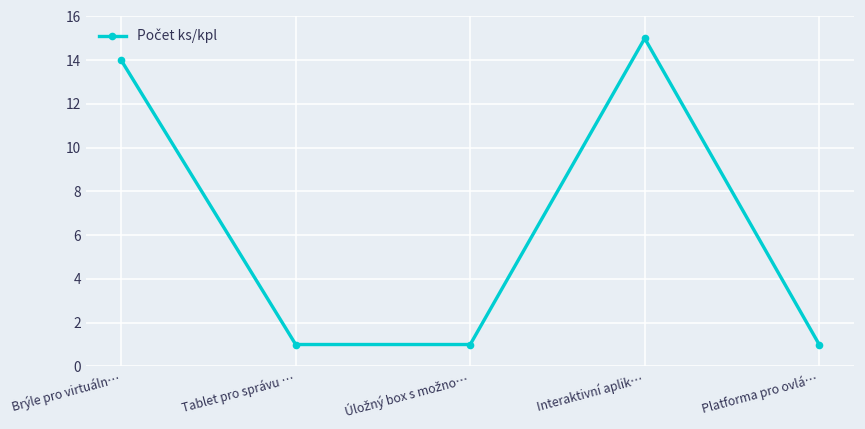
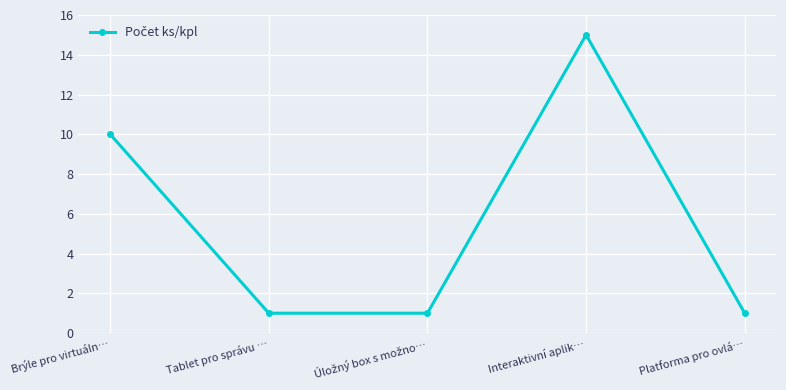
  {
-   "Brýle pro virtuáln…": 14,
+   "Brýle pro virtuáln…": 10,
    "Tablet pro správu …": 1,
    "Úložný box s možno…": 1,
    "Interaktivní aplik…": 15,
    "Platforma pro ovlá…": 1
  }
